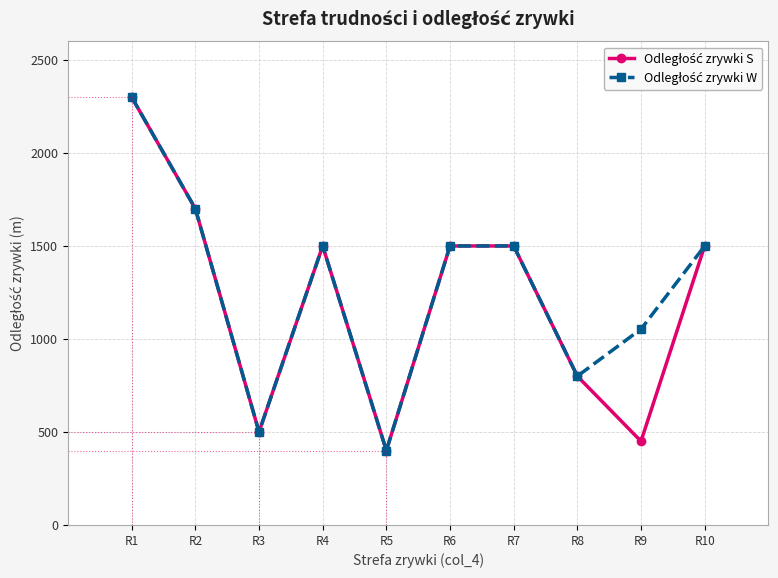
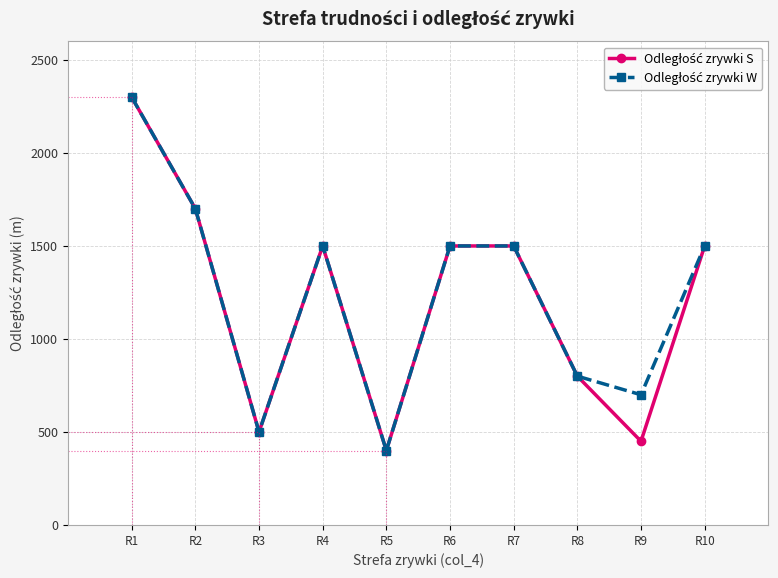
  {
    "Odległość zrywki W": {
-     "R9": 1050
+     "R9": 700
    }
  }
